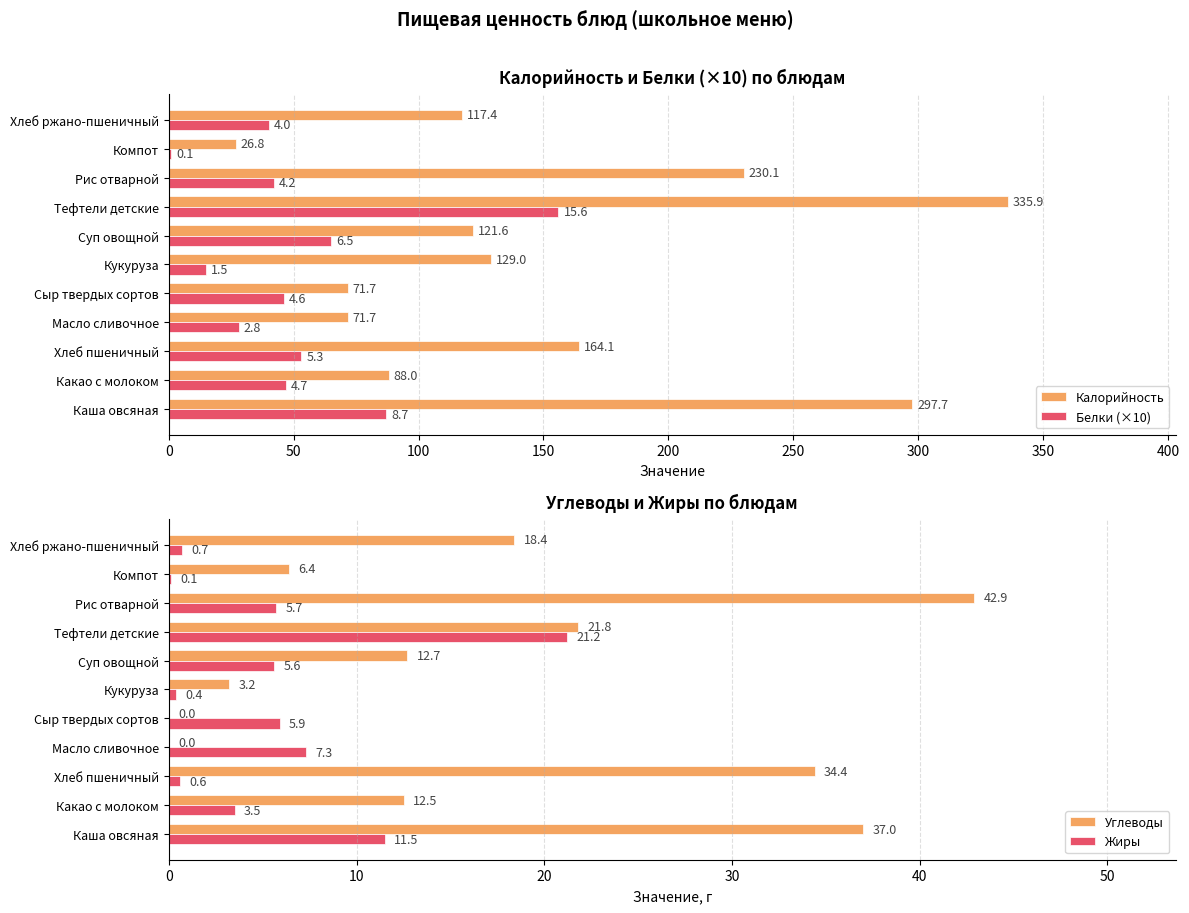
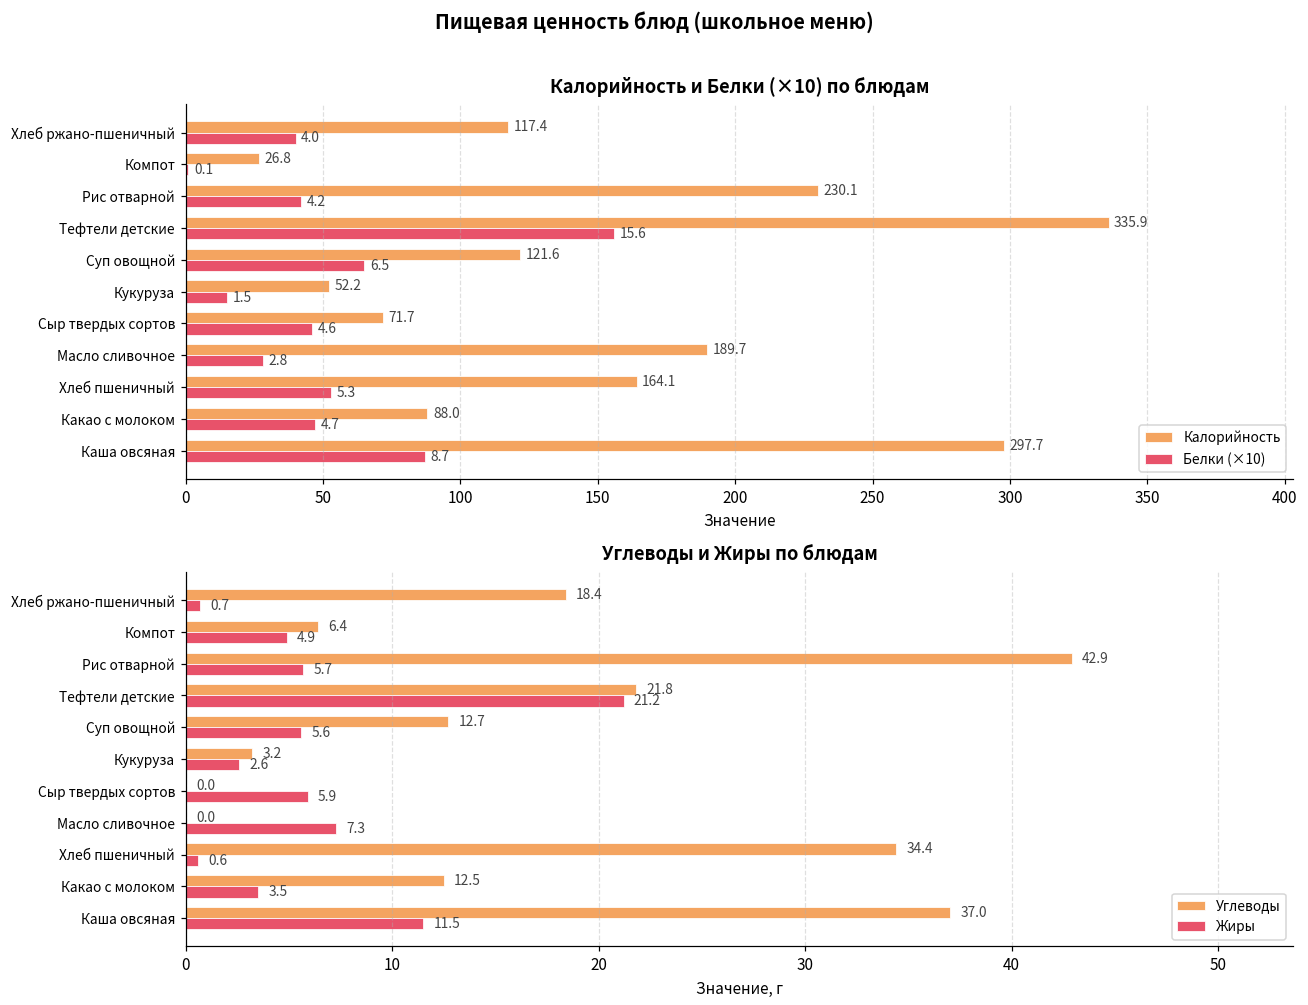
  {
    "Калорийность и Белки (×10) по блюдам": {
      "Калорийность": {
        "Хлеб ржано-пшеничный": 117.4,
        "Компот": 26.8,
        "Рис отварной": 230.1,
        "Тефтели детские": 335.9,
        "Суп овощной": 121.6,
-       "Кукуруза": 129.0,
+       "Кукуруза": 52.2,
        "Сыр твердых сортов": 71.7,
-       "Масло сливочное": 71.7,
+       "Масло сливочное": 189.7,
        "Хлеб пшеничный": 164.1,
        "Какао с молоком": 88.0,
        "Каша овсяная": 297.7
      }
    },
    "Углеводы и Жиры по блюдам": {
      "Углеводы": {
        "Хлеб ржано-пшеничный": 18.4,
        "Компот": 6.4,
        "Рис отварной": 42.9,
        "Тефтели детские": 21.8,
        "Суп овощной": 12.7,
        "Кукуруза": 3.2,
        "Сыр твердых сортов": 0.0,
        "Масло сливочное": 0.0,
        "Хлеб пшеничный": 34.4,
        "Какао с молоком": 12.5,
        "Каша овсяная": 37.0
      },
      "Жиры": {
        "Хлеб ржано-пшеничный": 0.7,
-       "Компот": 0.1,
+       "Компот": 4.9,
        "Рис отварной": 5.7,
        "Тефтели детские": 21.2,
        "Суп овощной": 5.6,
-       "Кукуруза": 0.4,
+       "Кукуруза": 2.6,
        "Сыр твердых сортов": 5.9,
        "Масло сливочное": 7.3,
        "Хлеб пшеничный": 0.6,
        "Какао с молоком": 3.5,
        "Каша овсяная": 11.5
      }
    }
  }
